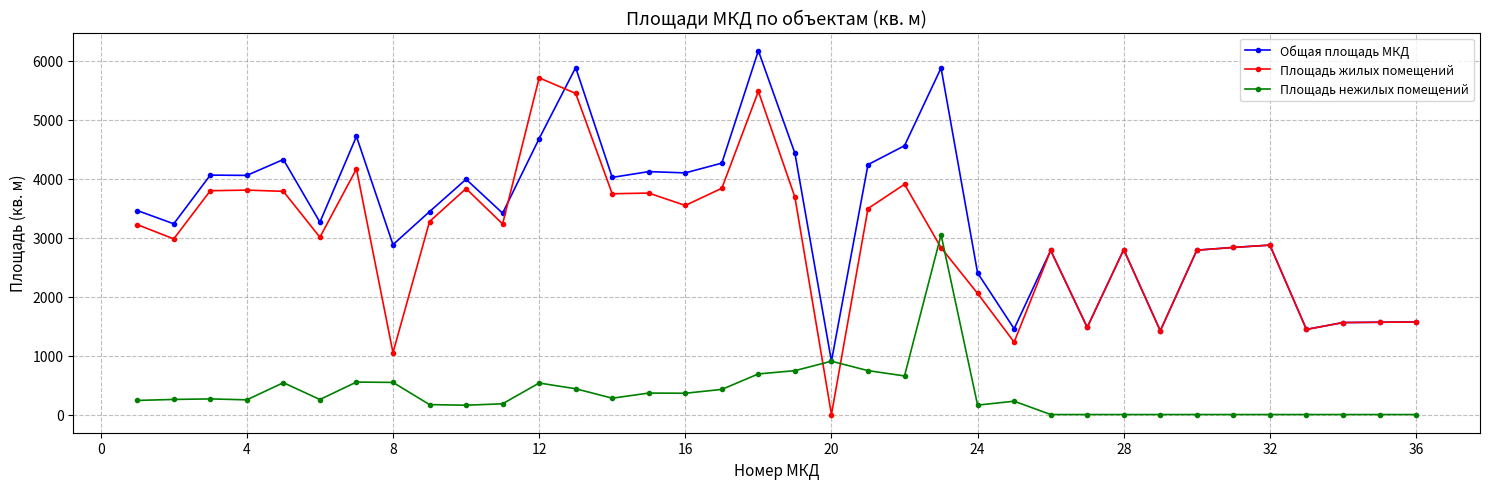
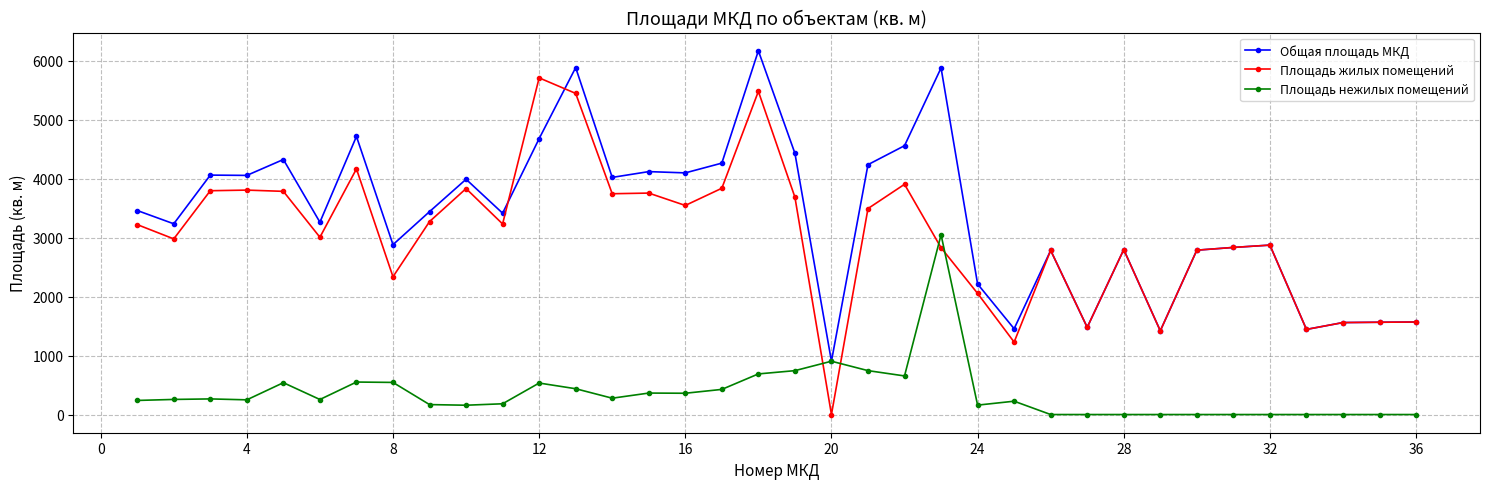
  {
    "Общая площадь МКД": {
      "4": 4100,
      "8": 2900,
      "12": 4700,
      "16": 4100,
-     "24": 2400
+     "24": 2200
    },
    "Площадь жилых помещений": {
      "4": 3800,
-     "8": 1000,
+     "8": 2300,
      "12": 5700,
      "16": 3500,
      "20": 0,
      "24": 2100
    },
    "Площадь нежилых помещений": {
      "4": 200,
      "8": 500,
      "12": 500,
      "16": 400,
      "24": 200,
      "28": 0,
      "32": 0,
      "36": 0
    }
  }
